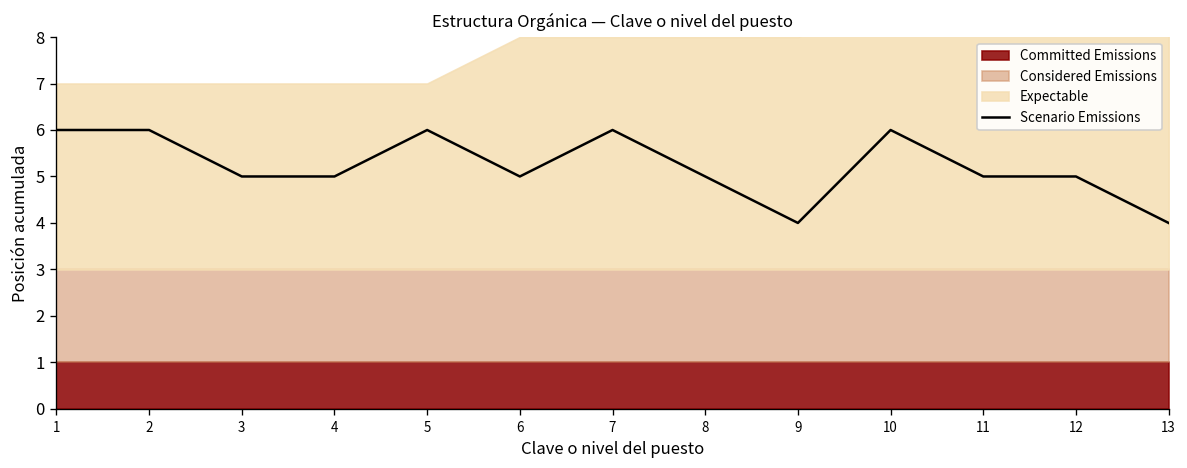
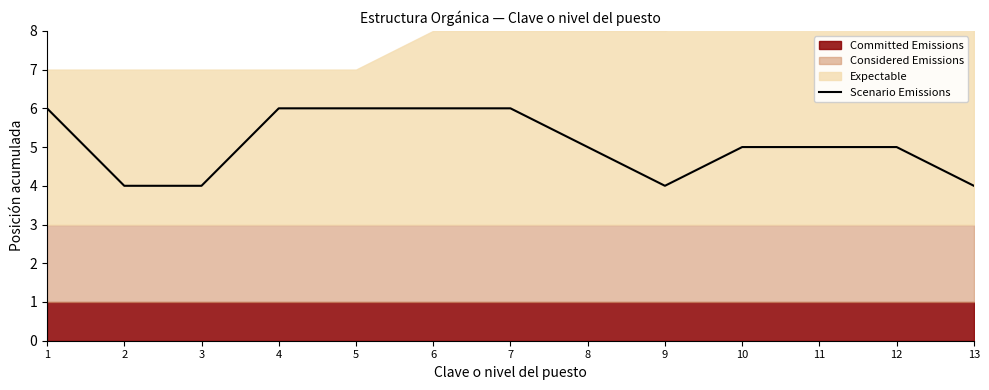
  {
    "Scenario Emissions": {
      "1": 6,
-     "2": 6,
-     "3": 5,
-     "4": 5,
+     "2": 4,
+     "3": 4,
+     "4": 6,
      "5": 6,
-     "6": 5,
+     "6": 6,
      "7": 6,
      "8": 5,
      "9": 4,
-     "10": 6,
+     "10": 5,
      "11": 5,
      "12": 5,
      "13": 4
    },
    "Committed Emissions": {
      "1": 1,
      "2": 1,
      "3": 1,
      "4": 1,
      "5": 1,
      "6": 1,
      "7": 1,
      "8": 1,
      "9": 1,
      "10": 1,
      "11": 1,
      "12": 1,
      "13": 1
    },
    "Considered Emissions": {
      "1": 2,
      "2": 2,
      "3": 2,
      "4": 2,
      "5": 2,
      "6": 2,
      "7": 2,
      "8": 2,
      "9": 2,
      "10": 2,
      "11": 2,
      "12": 2,
      "13": 2
    },
    "Expectable": {
      "1": 4,
      "2": 4,
      "3": 4,
      "4": 4,
      "5": 4,
      "6": 5,
      "7": 5,
      "8": 5,
      "9": 5
    }
  }
